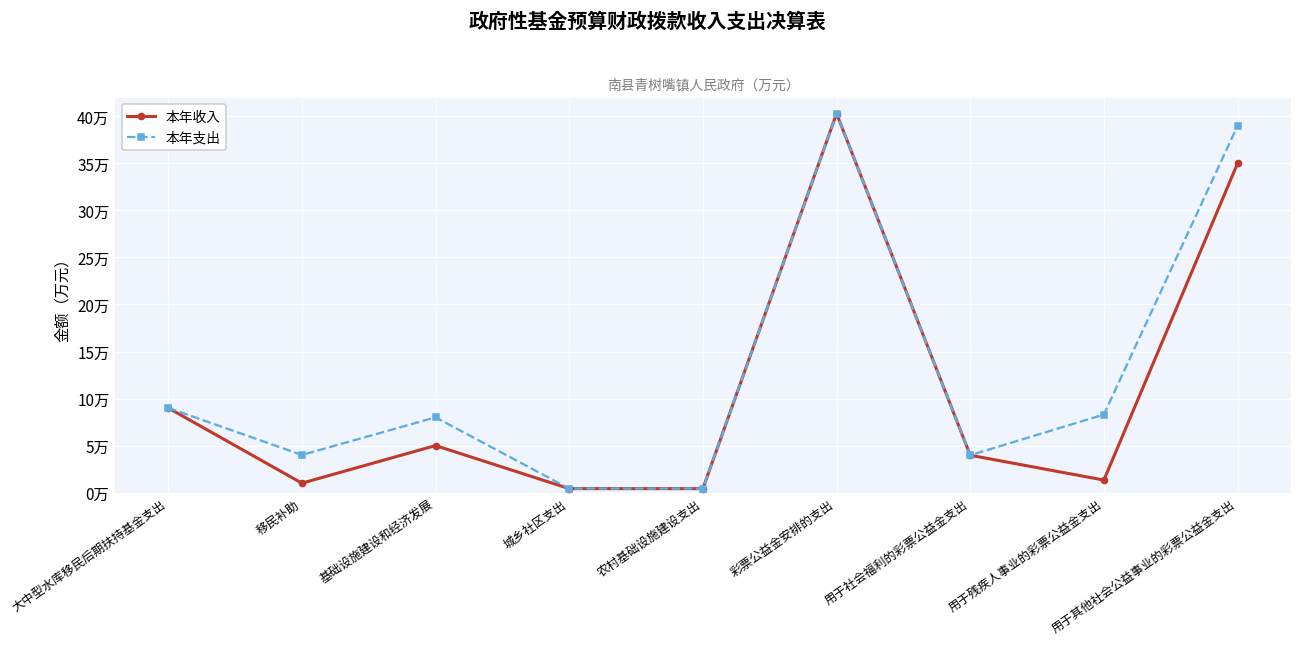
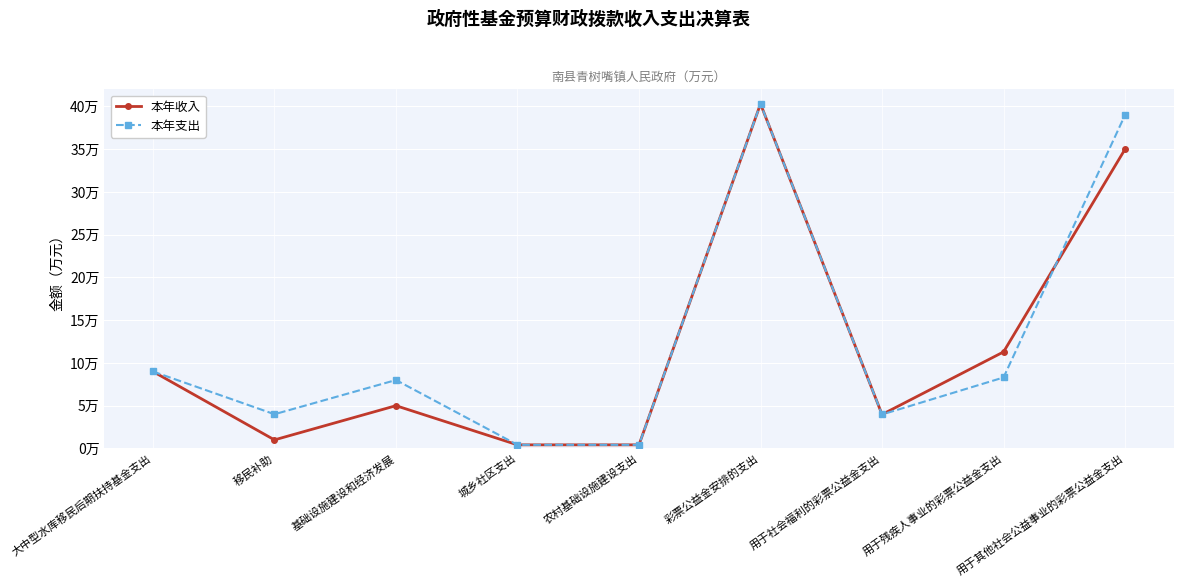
  {
    "本年收入": {
      "移民补助": "1万",
      "基础设施建设和经济发展": "5万",
-     "用于残疾人事业的彩票公益金支出": "1万",
+     "用于残疾人事业的彩票公益金支出": "11万",
      "用于其他社会公益事业的彩票公益金支出": "35万"
    },
    "本年支出": {
      "移民补助": "4万",
      "基础设施建设和经济发展": "8万",
      "用于残疾人事业的彩票公益金支出": "8万",
      "用于其他社会公益事业的彩票公益金支出": "39万"
    }
  }
